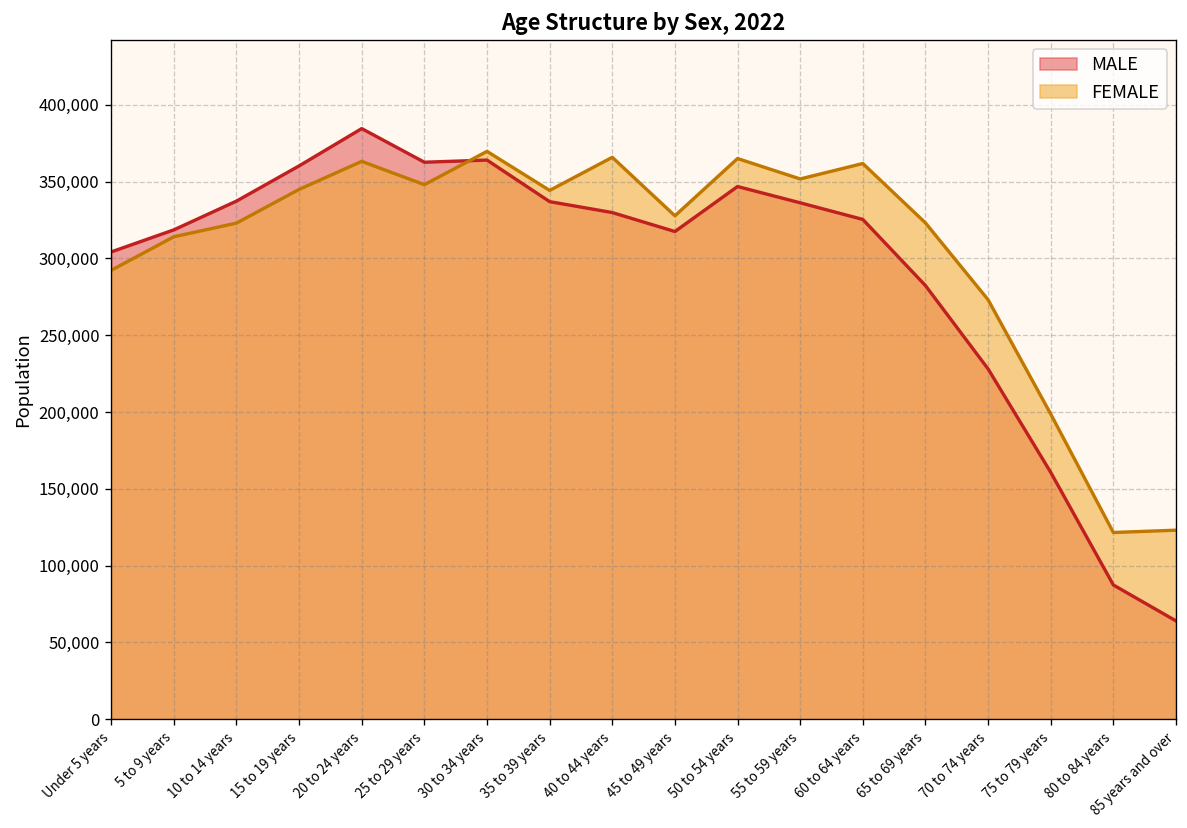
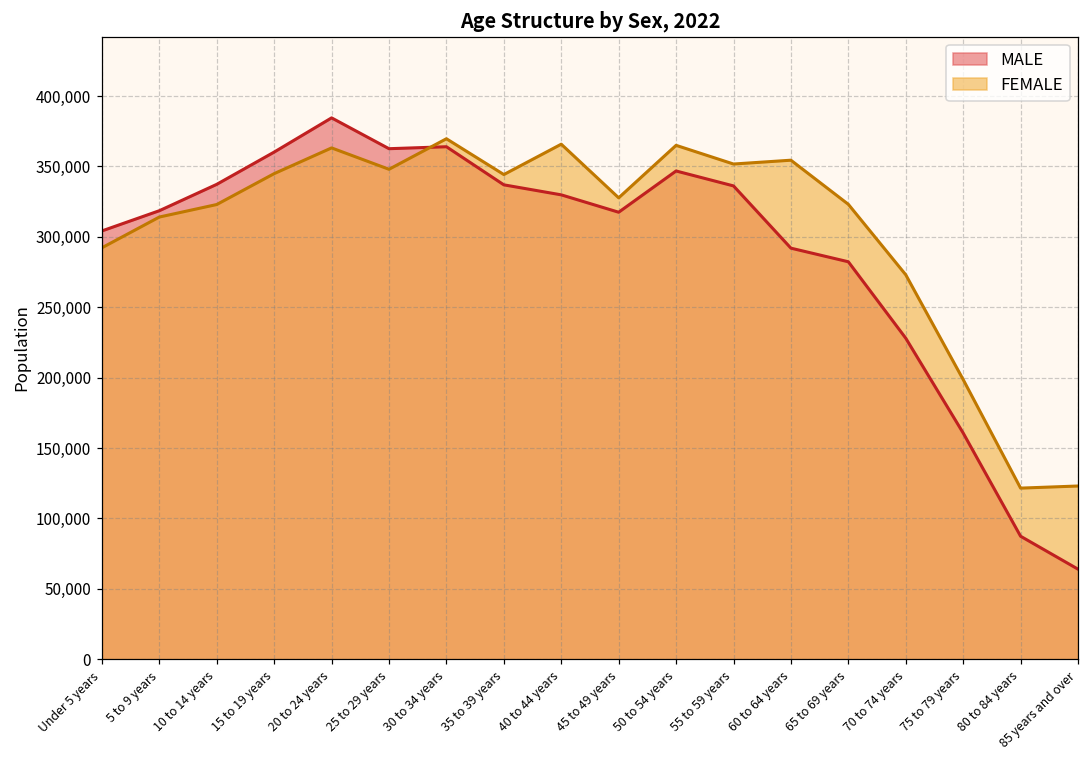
  {
    "MALE": {
      "Under 5 years": "304,000",
      "5 to 9 years": "319,000",
      "10 to 14 years": "337,000",
      "15 to 19 years": "360,000",
      "20 to 24 years": "385,000",
      "25 to 29 years": "363,000",
      "30 to 34 years": "364,000",
      "35 to 39 years": "337,000",
      "40 to 44 years": "330,000",
      "45 to 49 years": "318,000",
      "50 to 54 years": "347,000",
      "55 to 59 years": "336,000",
-     "60 to 64 years": "325,000",
+     "60 to 64 years": "292,000",
      "65 to 69 years": "282,000",
      "70 to 74 years": "228,000",
      "75 to 79 years": "161,000",
      "80 to 84 years": "87,000",
      "85 years and over": "64,000"
    },
    "FEMALE": {
      "Under 5 years": "292,000",
      "5 to 9 years": "314,000",
      "10 to 14 years": "323,000",
      "15 to 19 years": "345,000",
      "20 to 24 years": "363,000",
      "25 to 29 years": "348,000",
      "30 to 34 years": "370,000",
      "35 to 39 years": "344,000",
      "40 to 44 years": "366,000",
      "45 to 49 years": "328,000",
      "50 to 54 years": "365,000",
      "55 to 59 years": "352,000",
-     "60 to 64 years": "362,000",
+     "60 to 64 years": "354,000",
      "65 to 69 years": "323,000",
      "70 to 74 years": "273,000",
      "75 to 79 years": "199,000",
      "80 to 84 years": "122,000",
      "85 years and over": "123,000"
    }
  }
